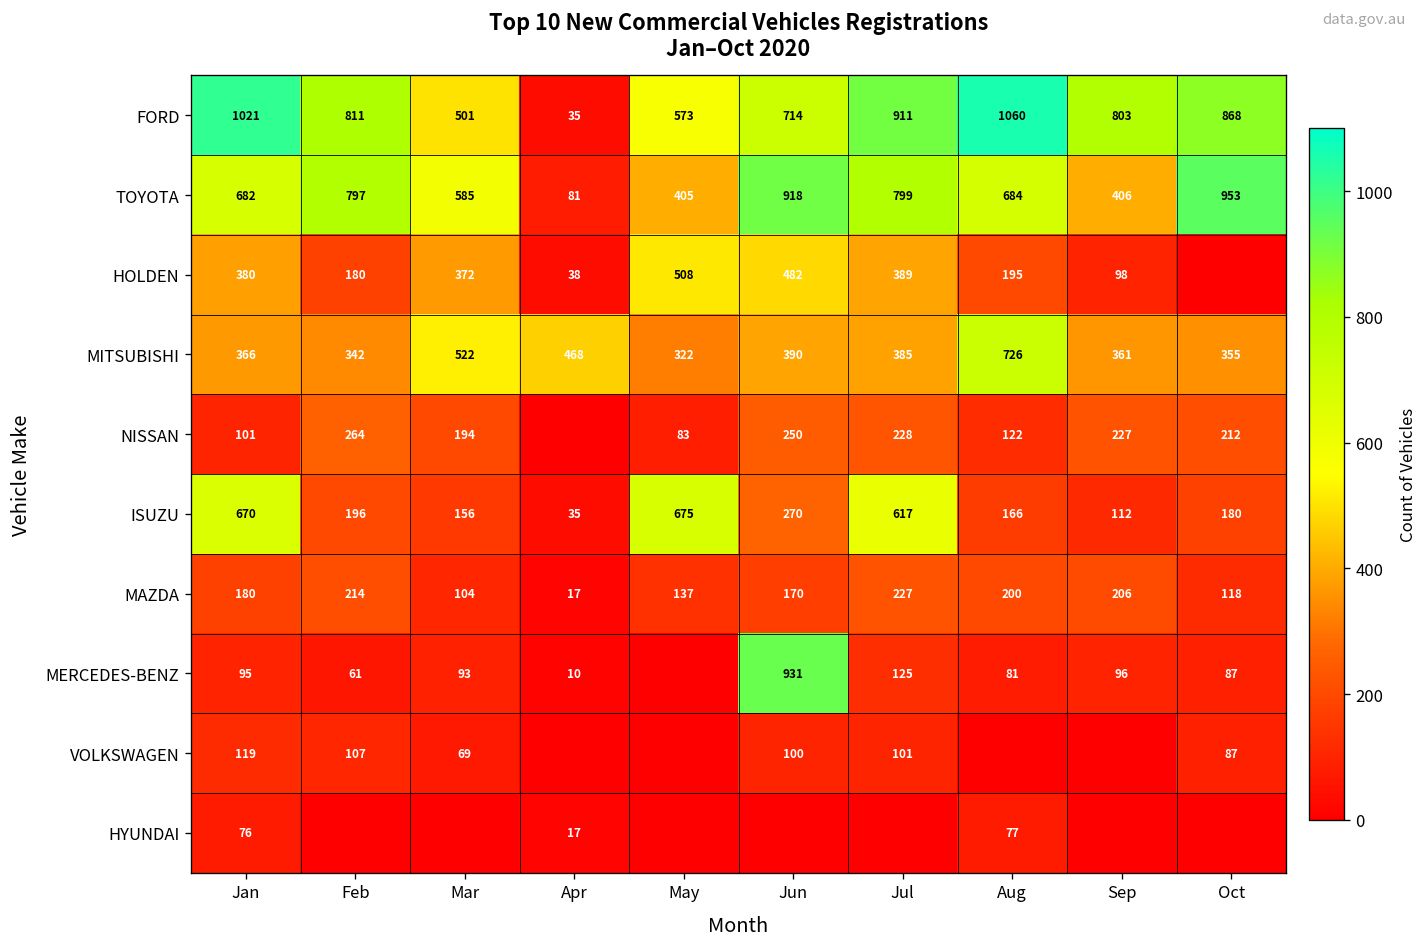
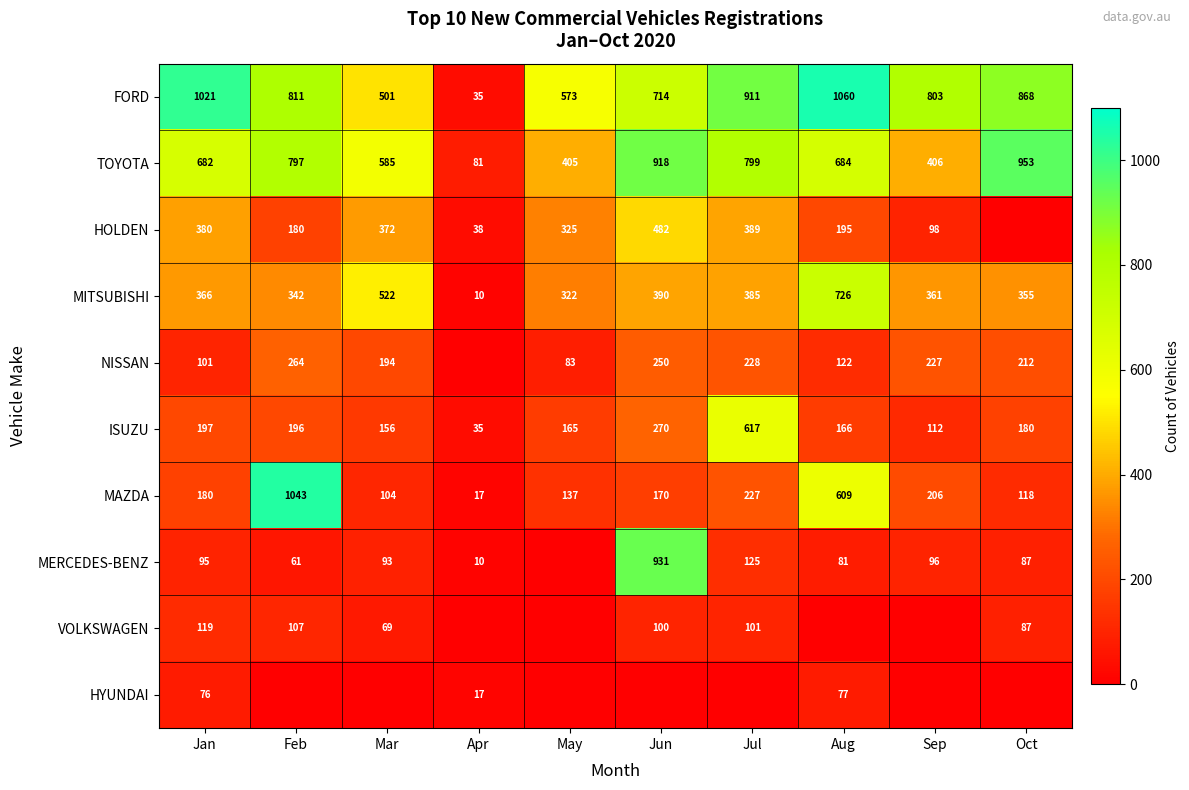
  {
    "FORD": {
      "Jan": 1021,
      "Feb": 811,
      "Mar": 501,
      "Apr": 35,
      "May": 573,
      "Jun": 714,
      "Jul": 911,
      "Aug": 1060,
      "Sep": 803,
      "Oct": 868
    },
    "TOYOTA": {
      "Jan": 682,
      "Feb": 797,
      "Mar": 585,
      "Apr": 81,
      "May": 405,
      "Jun": 918,
      "Jul": 799,
      "Aug": 684,
      "Sep": 406,
      "Oct": 953
    },
    "HOLDEN": {
      "Jan": 380,
      "Feb": 180,
      "Mar": 372,
      "Apr": 38,
-     "May": 508,
+     "May": 325,
      "Jun": 482,
      "Jul": 389,
      "Aug": 195,
      "Sep": 98
    },
    "MITSUBISHI": {
      "Jan": 366,
      "Feb": 342,
      "Mar": 522,
-     "Apr": 468,
+     "Apr": 10,
      "May": 322,
      "Jun": 390,
      "Jul": 385,
      "Aug": 726,
      "Sep": 361,
      "Oct": 355
    },
    "NISSAN": {
      "Jan": 101,
      "Feb": 264,
      "Mar": 194,
      "May": 83,
      "Jun": 250,
      "Jul": 228,
      "Aug": 122,
      "Sep": 227,
      "Oct": 212
    },
    "ISUZU": {
-     "Jan": 670,
+     "Jan": 197,
      "Feb": 196,
      "Mar": 156,
      "Apr": 35,
-     "May": 675,
+     "May": 165,
      "Jun": 270,
      "Jul": 617,
      "Aug": 166,
      "Sep": 112,
      "Oct": 180
    },
    "MAZDA": {
      "Jan": 180,
-     "Feb": 214,
+     "Feb": 1043,
      "Mar": 104,
      "Apr": 17,
      "May": 137,
      "Jun": 170,
      "Jul": 227,
-     "Aug": 200,
+     "Aug": 609,
      "Sep": 206,
      "Oct": 118
    },
    "MERCEDES-BENZ": {
      "Jan": 95,
      "Feb": 61,
      "Mar": 93,
      "Apr": 10,
      "Jun": 931,
      "Jul": 125,
      "Aug": 81,
      "Sep": 96,
      "Oct": 87
    },
    "VOLKSWAGEN": {
      "Jan": 119,
      "Feb": 107,
      "Mar": 69,
      "Jun": 100,
      "Jul": 101,
      "Oct": 87
    },
    "HYUNDAI": {
      "Jan": 76,
      "Apr": 17,
      "Aug": 77
    }
  }
